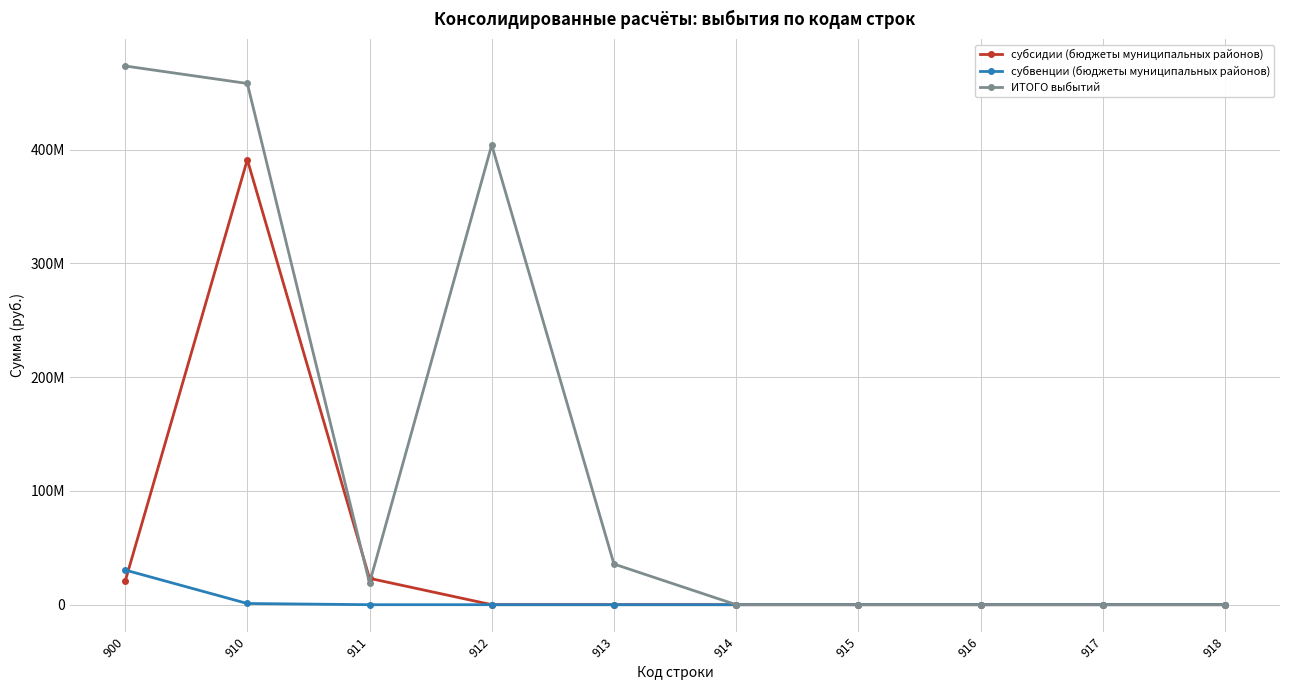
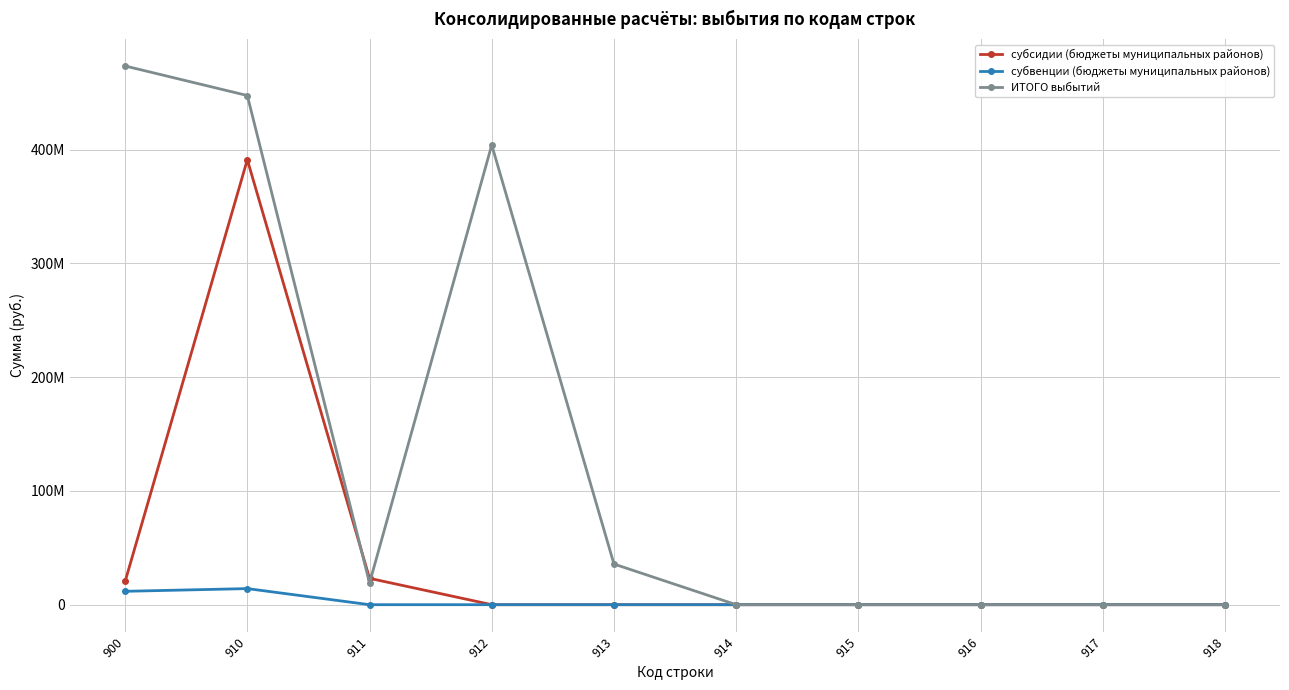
  {
    "субсидии (бюджеты муниципальных районов)": {
      "900": 20000000,
      "910": 391000000,
      "911": 23000000
    },
    "субвенции (бюджеты муниципальных районов)": {
-     "900": 30000000,
-     "910": 1000000,
+     "900": 12000000,
+     "910": 14000000,
      "911": 0
    },
    "ИТОГО выбытий": {
      "900": 474000000,
-     "910": 458000000,
+     "910": 448000000,
      "911": 19000000,
      "912": 404000000,
      "913": 36000000
    }
  }
